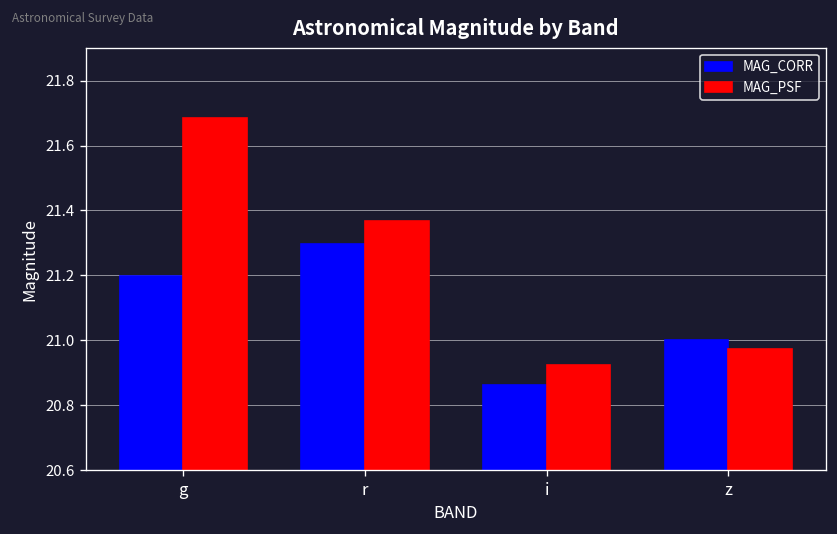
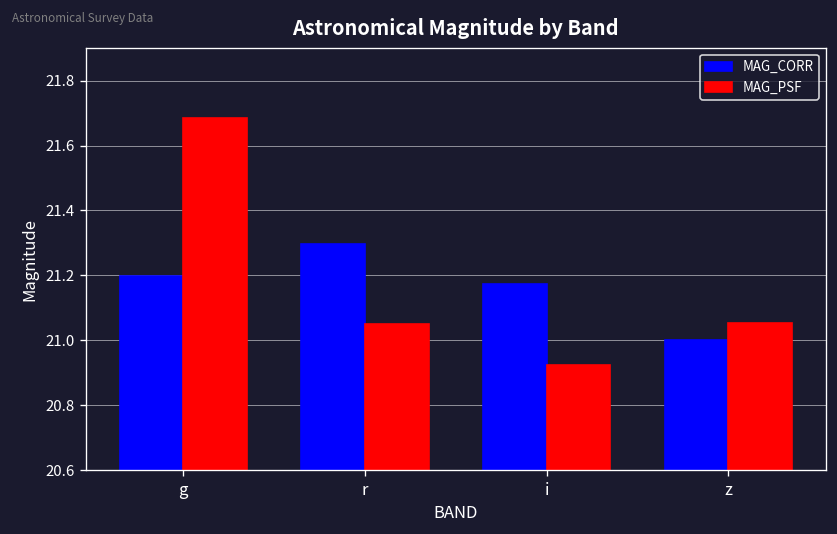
  {
    "MAG_CORR": {
      "g": 21.20,
      "r": 21.30,
-     "i": 20.86,
+     "i": 21.17,
      "z": 21.00
    },
    "MAG_PSF": {
      "g": 21.69,
-     "r": 21.37,
+     "r": 21.05,
      "i": 20.92,
-     "z": 20.97
+     "z": 21.05
    }
  }
